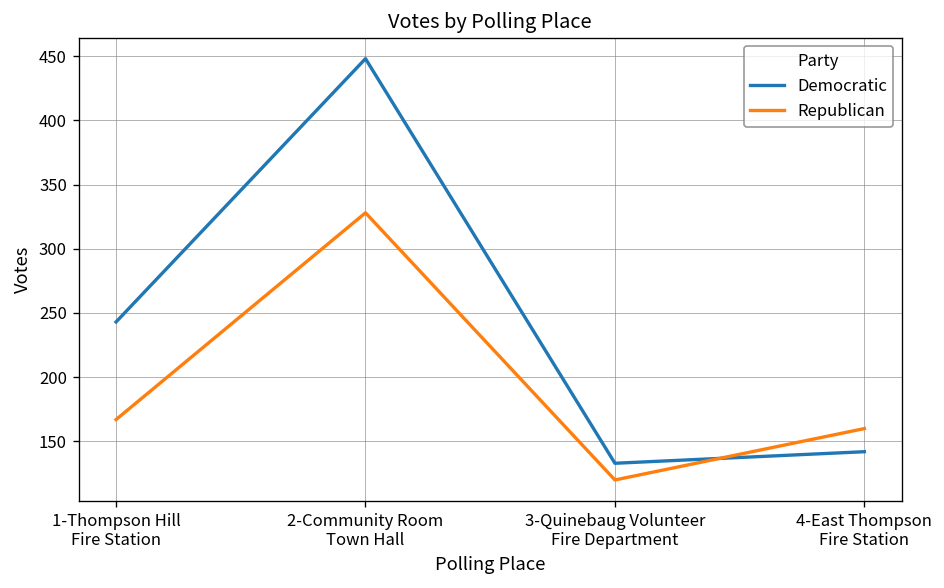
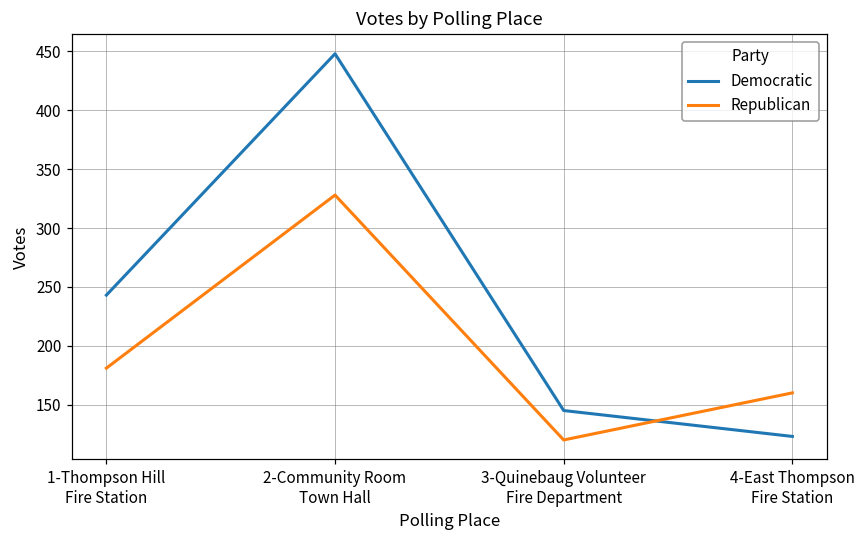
  {
    "Democratic": {
      "1-Thompson Hill Fire Station": 243,
      "2-Community Room Town Hall": 448,
-     "3-Quinebaug Volunteer Fire Department": 133,
-     "4-East Thompson Fire Station": 142
+     "3-Quinebaug Volunteer Fire Department": 145,
+     "4-East Thompson Fire Station": 123
    },
    "Republican": {
-     "1-Thompson Hill Fire Station": 167,
+     "1-Thompson Hill Fire Station": 181,
      "2-Community Room Town Hall": 328,
      "3-Quinebaug Volunteer Fire Department": 120,
      "4-East Thompson Fire Station": 160
    }
  }
